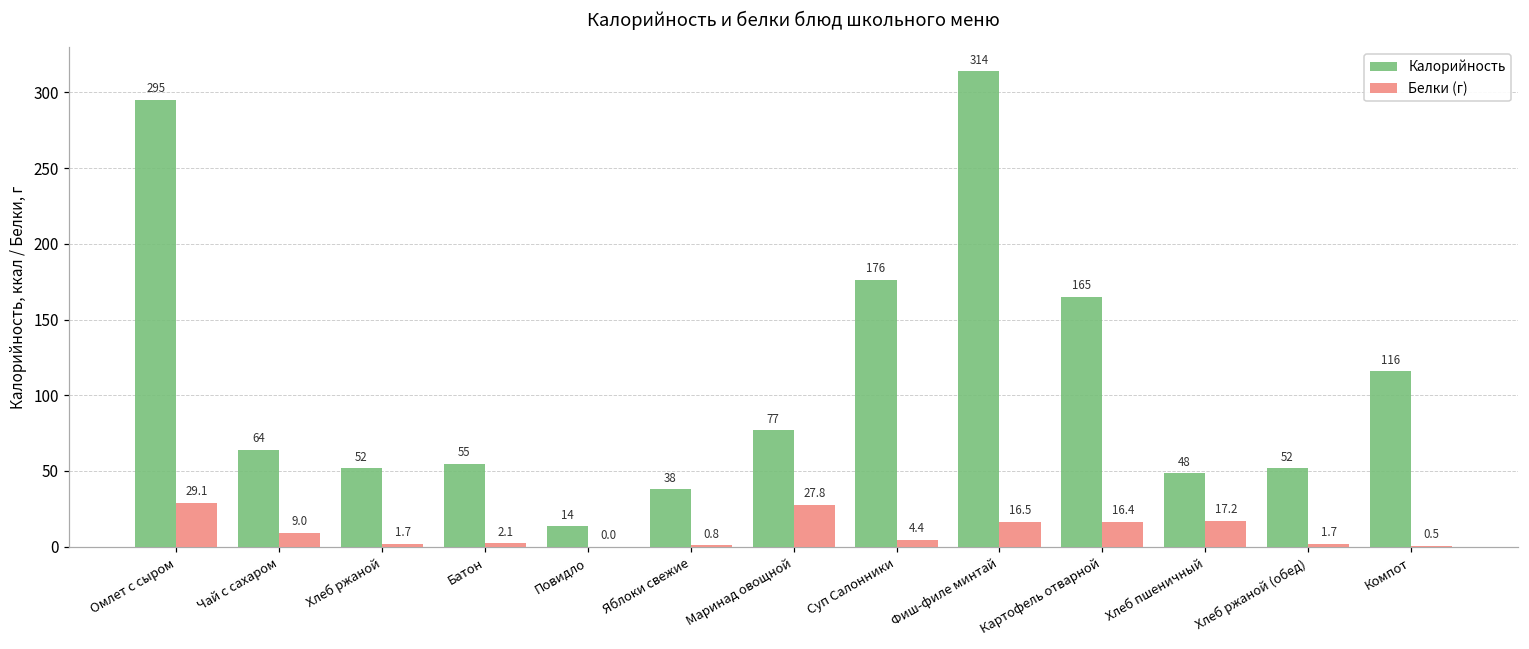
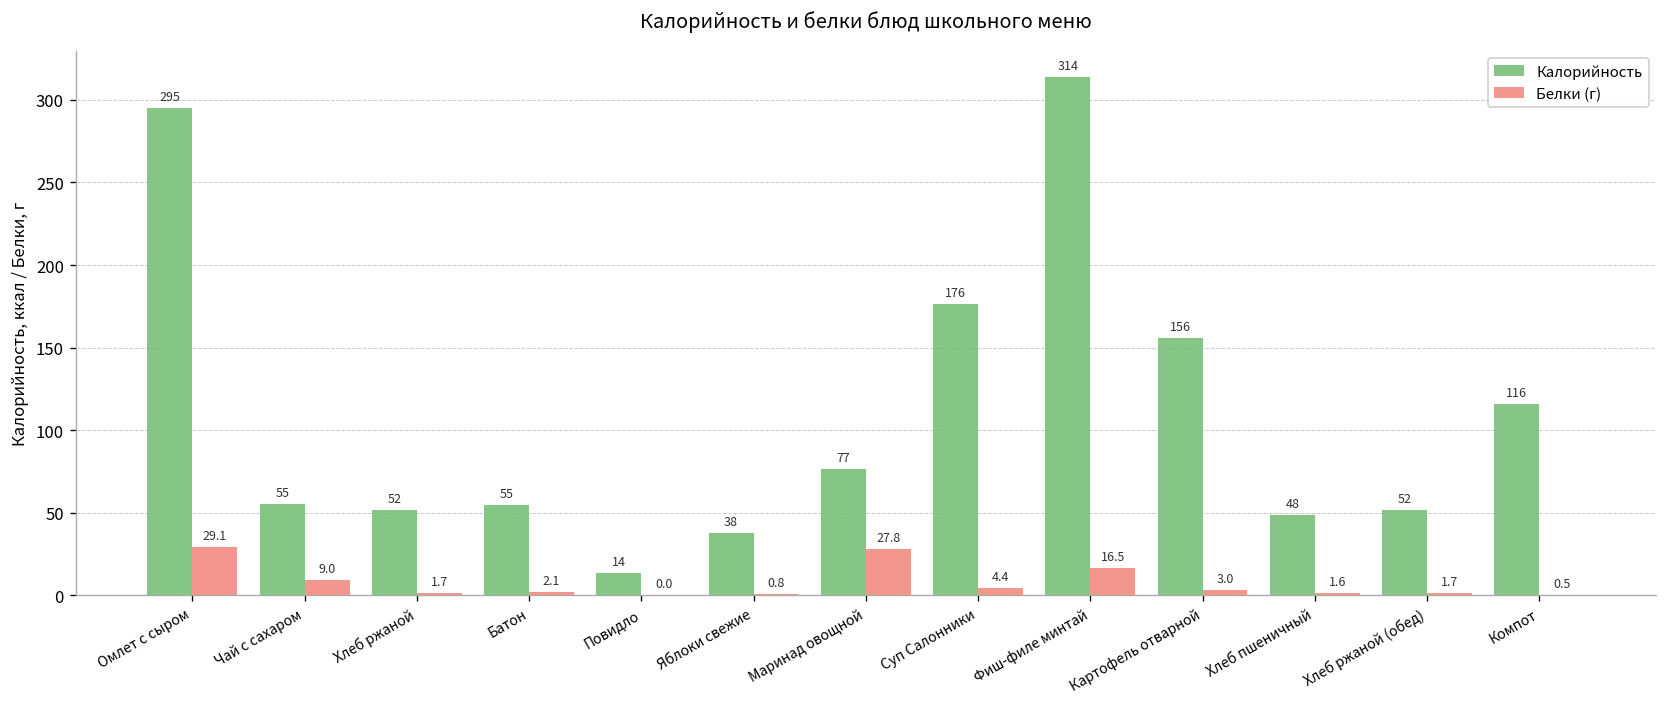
  {
    "Калорийность": {
      "Омлет с сыром": 295,
-     "Чай с сахаром": 64,
+     "Чай с сахаром": 55,
      "Хлеб ржаной": 52,
      "Батон": 55,
      "Повидло": 14,
      "Яблоки свежие": 38,
      "Маринад овощной": 77,
      "Суп Салонники": 176,
      "Фиш-филе минтай": 314,
-     "Картофель отварной": 165,
+     "Картофель отварной": 156,
      "Хлеб пшеничный": 48,
      "Хлеб ржаной (обед)": 52,
      "Компот": 116
    },
    "Белки (г)": {
      "Омлет с сыром": 29.1,
      "Чай с сахаром": 9.0,
      "Хлеб ржаной": 1.7,
      "Батон": 2.1,
      "Повидло": 0.0,
      "Яблоки свежие": 0.8,
      "Маринад овощной": 27.8,
      "Суп Салонники": 4.4,
      "Фиш-филе минтай": 16.5,
-     "Картофель отварной": 16.4,
-     "Хлеб пшеничный": 17.2,
+     "Картофель отварной": 3.0,
+     "Хлеб пшеничный": 1.6,
      "Хлеб ржаной (обед)": 1.7,
      "Компот": 0.5
    }
  }
